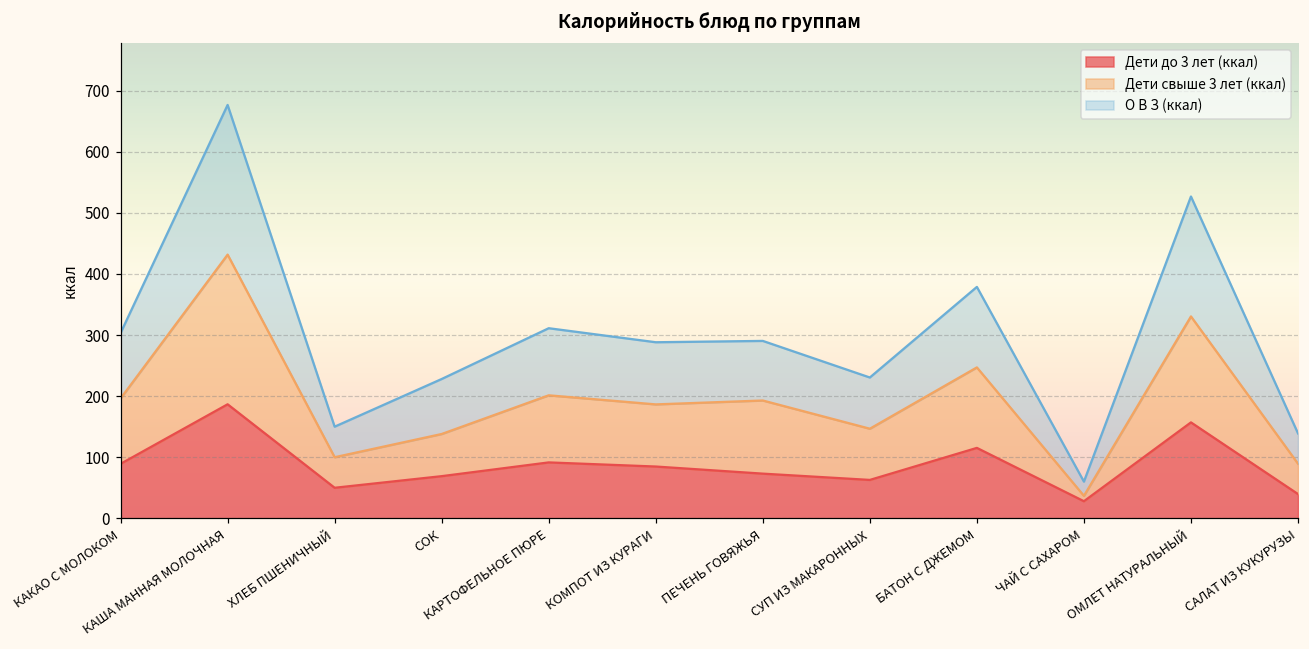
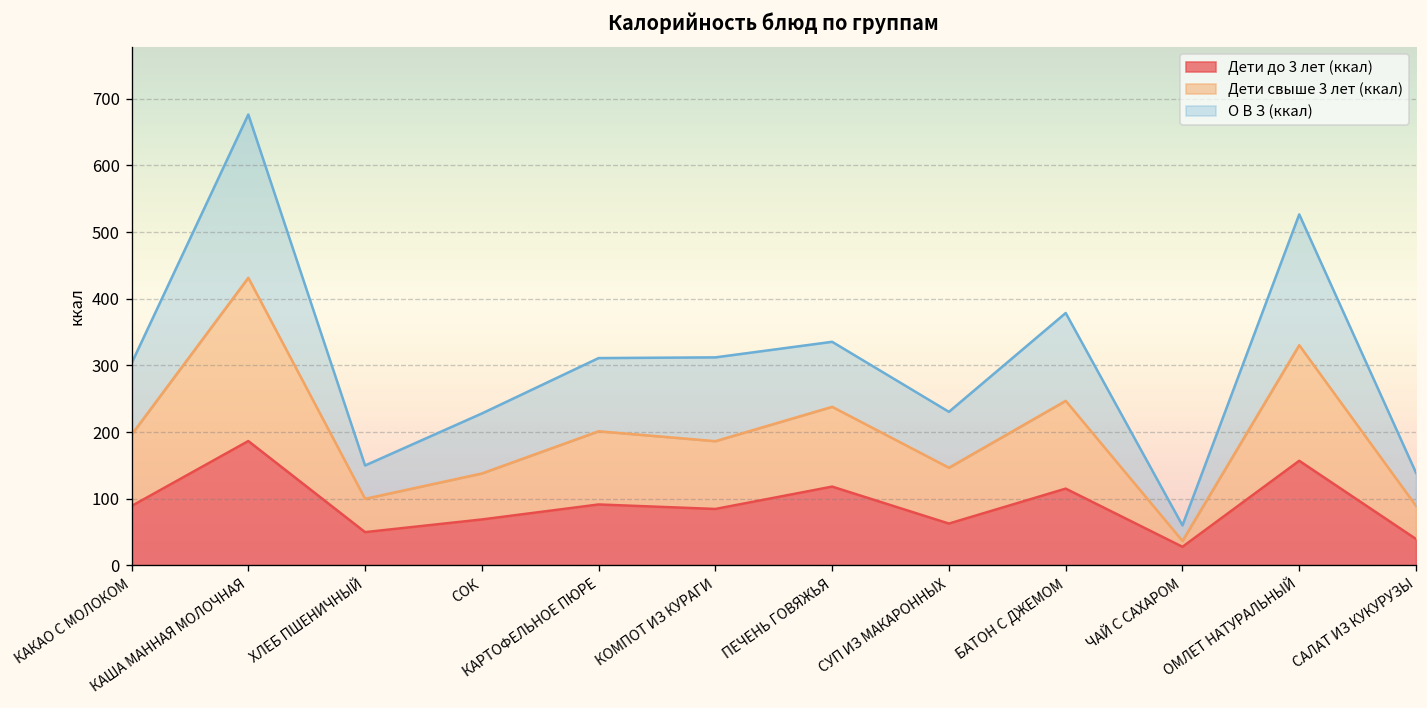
  {
    "Дети до 3 лет (ккал)": {
      "КАКАО С МОЛОКОМ": 90,
      "КАША МАННАЯ МОЛОЧНАЯ": 190,
      "ХЛЕБ ПШЕНИЧНЫЙ": 50,
      "СОК": 70,
      "КАРТОФЕЛЬНОЕ ПЮРЕ": 90,
      "КОМПОТ ИЗ КУРАГИ": 80,
-     "ПЕЧЕНЬ ГОВЯЖЬЯ": 70,
+     "ПЕЧЕНЬ ГОВЯЖЬЯ": 120,
      "СУП ИЗ МАКАРОННЫХ": 60,
      "БАТОН С ДЖЕМОМ": 120,
      "ЧАЙ С САХАРОМ": 30,
      "ОМЛЕТ НАТУРАЛЬНЫЙ": 160,
      "САЛАТ ИЗ КУКУРУЗЫ": 40
    },
    "Дети свыше 3 лет (ккал)": {
      "КАКАО С МОЛОКОМ": 110,
      "КАША МАННАЯ МОЛОЧНАЯ": 240,
      "ХЛЕБ ПШЕНИЧНЫЙ": 50,
      "СОК": 70,
      "КАРТОФЕЛЬНОЕ ПЮРЕ": 110,
      "КОМПОТ ИЗ КУРАГИ": 100,
      "ПЕЧЕНЬ ГОВЯЖЬЯ": 120,
      "СУП ИЗ МАКАРОННЫХ": 80,
      "БАТОН С ДЖЕМОМ": 130,
      "ЧАЙ С САХАРОМ": 10,
      "ОМЛЕТ НАТУРАЛЬНЫЙ": 170,
      "САЛАТ ИЗ КУКУРУЗЫ": 50
    },
    "О В З (ккал)": {
      "КАКАО С МОЛОКОМ": 110,
      "КАША МАННАЯ МОЛОЧНАЯ": 240,
      "ХЛЕБ ПШЕНИЧНЫЙ": 50,
      "СОК": 90,
      "КАРТОФЕЛЬНОЕ ПЮРЕ": 110,
-     "КОМПОТ ИЗ КУРАГИ": 100,
+     "КОМПОТ ИЗ КУРАГИ": 130,
      "ПЕЧЕНЬ ГОВЯЖЬЯ": 100,
      "СУП ИЗ МАКАРОННЫХ": 80,
      "БАТОН С ДЖЕМОМ": 130,
      "ЧАЙ С САХАРОМ": 20,
      "ОМЛЕТ НАТУРАЛЬНЫЙ": 200,
      "САЛАТ ИЗ КУКУРУЗЫ": 50
    }
  }
